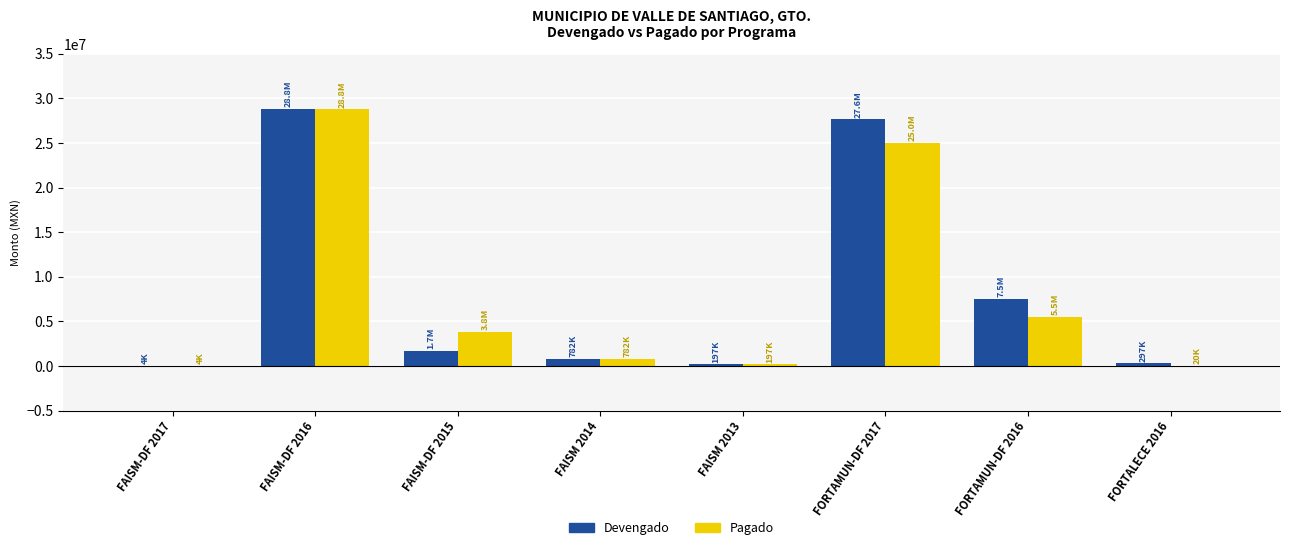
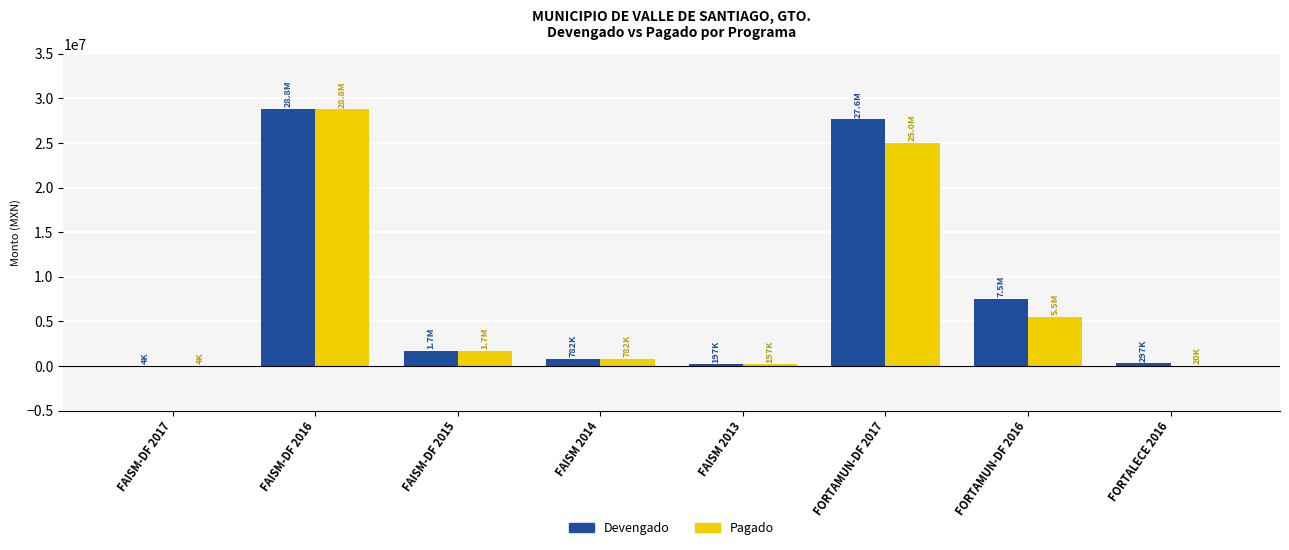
  {
    "Devengado": {
      "FAISM-DF 2017": "4K",
      "FAISM-DF 2016": "28.8M",
      "FAISM-DF 2015": "1.7M",
      "FAISM 2014": "782K",
      "FAISM 2013": "197K",
      "FORTAMUN-DF 2017": "27.6M",
      "FORTAMUN-DF 2016": "7.5M",
      "FORTALECE 2016": "297K"
    },
    "Pagado": {
      "FAISM-DF 2017": "4K",
      "FAISM-DF 2016": "28.8M",
-     "FAISM-DF 2015": "3.8M",
+     "FAISM-DF 2015": "1.7M",
      "FAISM 2014": "782K",
      "FAISM 2013": "197K",
      "FORTAMUN-DF 2017": "25.0M",
      "FORTAMUN-DF 2016": "5.5M",
      "FORTALECE 2016": "20K"
    }
  }
